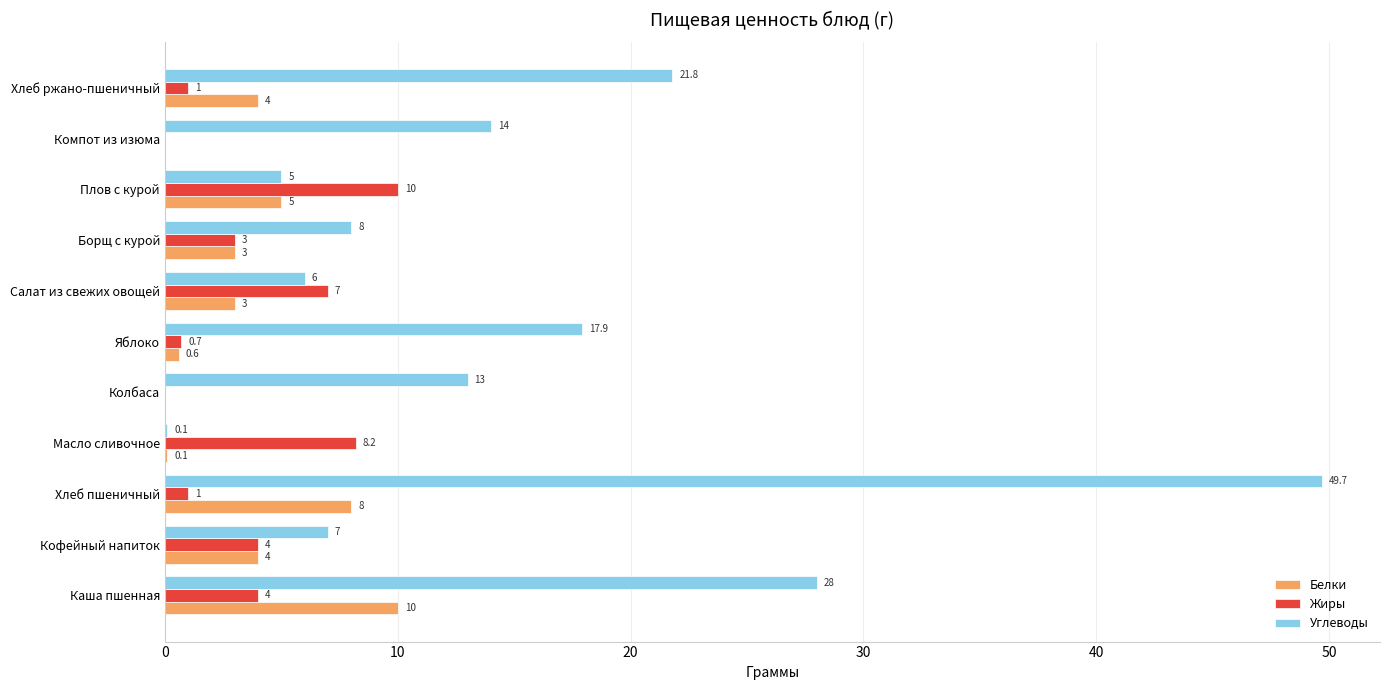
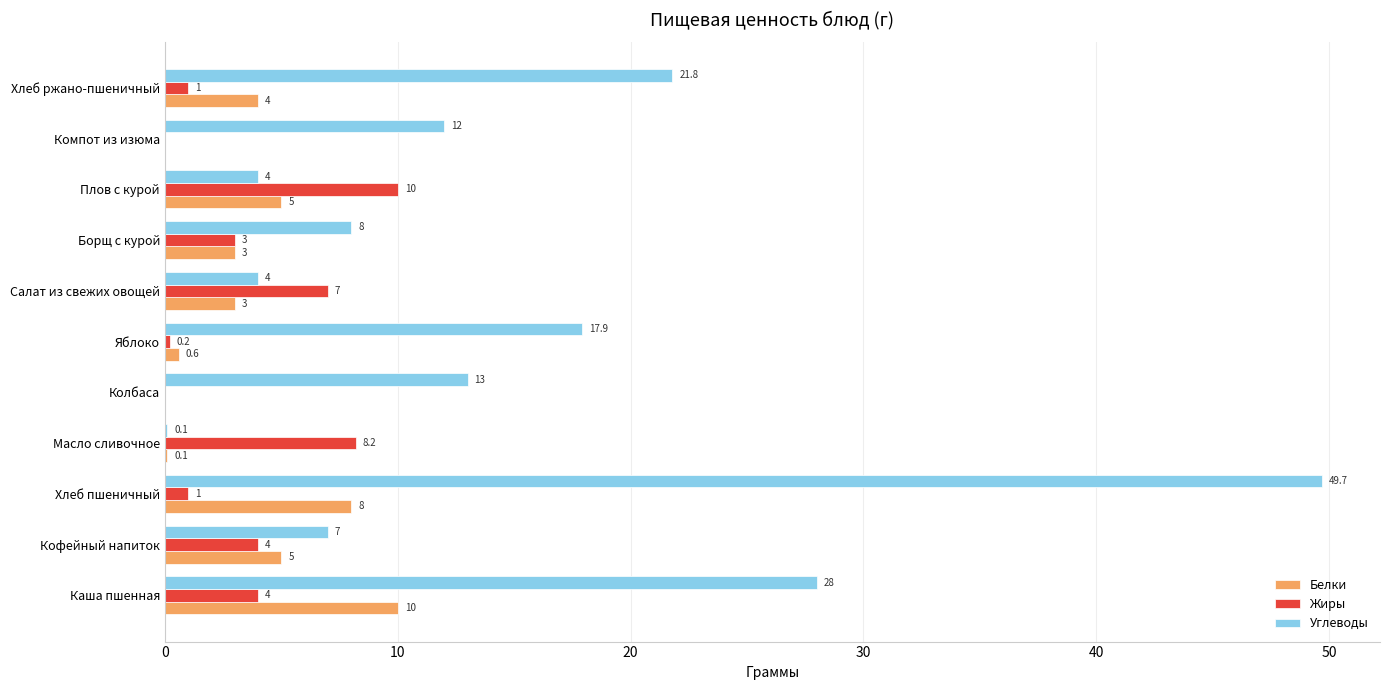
  {
    "Белки": {
      "Хлеб ржано-пшеничный": 4,
      "Плов с курой": 5,
      "Борщ с курой": 3,
      "Салат из свежих овощей": 3,
      "Яблоко": 0.6,
      "Масло сливочное": 0.1,
      "Хлеб пшеничный": 8,
-     "Кофейный напиток": 4,
+     "Кофейный напиток": 5,
      "Каша пшенная": 10
    },
    "Жиры": {
      "Хлеб ржано-пшеничный": 1,
      "Плов с курой": 10,
      "Борщ с курой": 3,
      "Салат из свежих овощей": 7,
-     "Яблоко": 0.7,
+     "Яблоко": 0.2,
      "Масло сливочное": 8.2,
      "Хлеб пшеничный": 1,
      "Кофейный напиток": 4,
      "Каша пшенная": 4
    },
    "Углеводы": {
      "Хлеб ржано-пшеничный": 21.8,
-     "Компот из изюма": 14,
-     "Плов с курой": 5,
+     "Компот из изюма": 12,
+     "Плов с курой": 4,
      "Борщ с курой": 8,
-     "Салат из свежих овощей": 6,
+     "Салат из свежих овощей": 4,
      "Яблоко": 17.9,
      "Колбаса": 13,
      "Масло сливочное": 0.1,
      "Хлеб пшеничный": 49.7,
      "Кофейный напиток": 7,
      "Каша пшенная": 28
    }
  }
